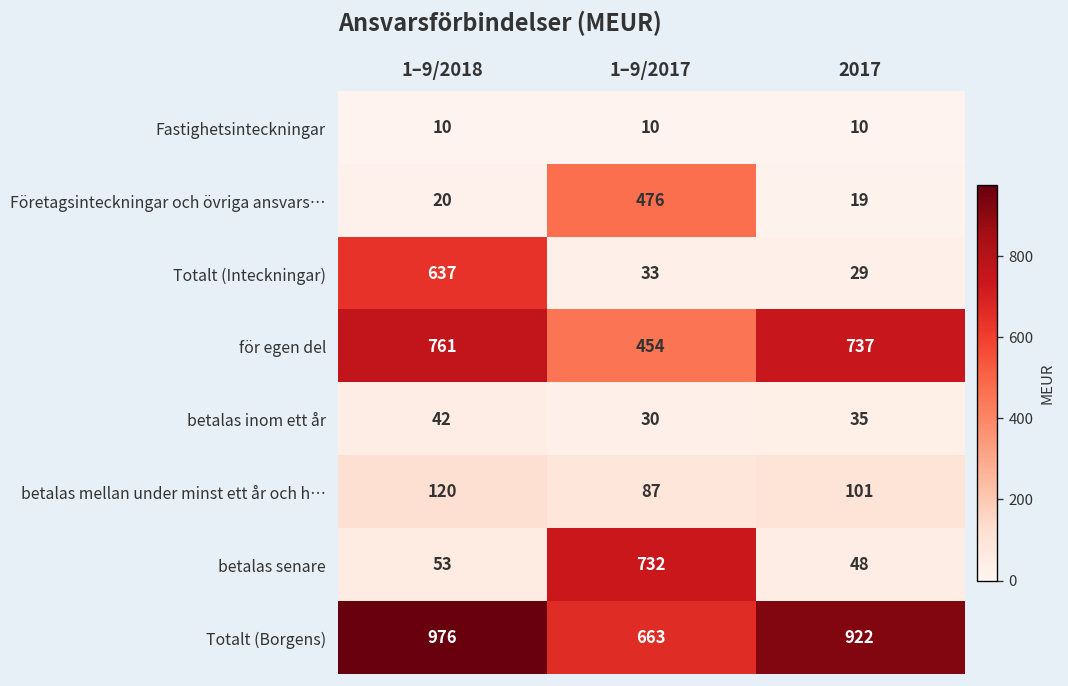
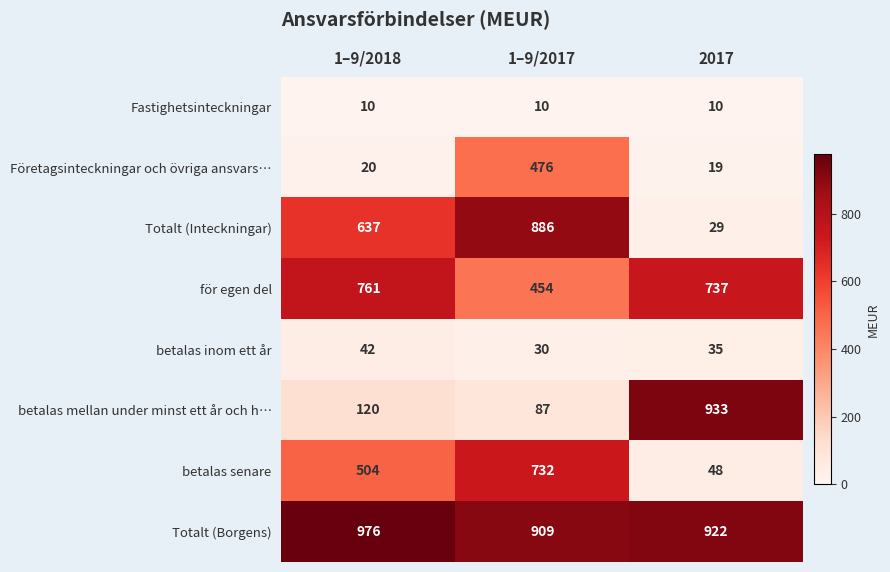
  {
    "Fastighetsinteckningar": {
      "1–9/2018": 10,
      "1–9/2017": 10,
      "2017": 10
    },
    "Företagsinteckningar och övriga ansvars…": {
      "1–9/2018": 20,
      "1–9/2017": 476,
      "2017": 19
    },
    "Totalt (Inteckningar)": {
      "1–9/2018": 637,
-     "1–9/2017": 33,
+     "1–9/2017": 886,
      "2017": 29
    },
    "för egen del": {
      "1–9/2018": 761,
      "1–9/2017": 454,
      "2017": 737
    },
    "betalas inom ett år": {
      "1–9/2018": 42,
      "1–9/2017": 30,
      "2017": 35
    },
    "betalas mellan under minst ett år och h…": {
      "1–9/2018": 120,
      "1–9/2017": 87,
-     "2017": 101
+     "2017": 933
    },
    "betalas senare": {
-     "1–9/2018": 53,
+     "1–9/2018": 504,
      "1–9/2017": 732,
      "2017": 48
    },
    "Totalt (Borgens)": {
      "1–9/2018": 976,
-     "1–9/2017": 663,
+     "1–9/2017": 909,
      "2017": 922
    }
  }
